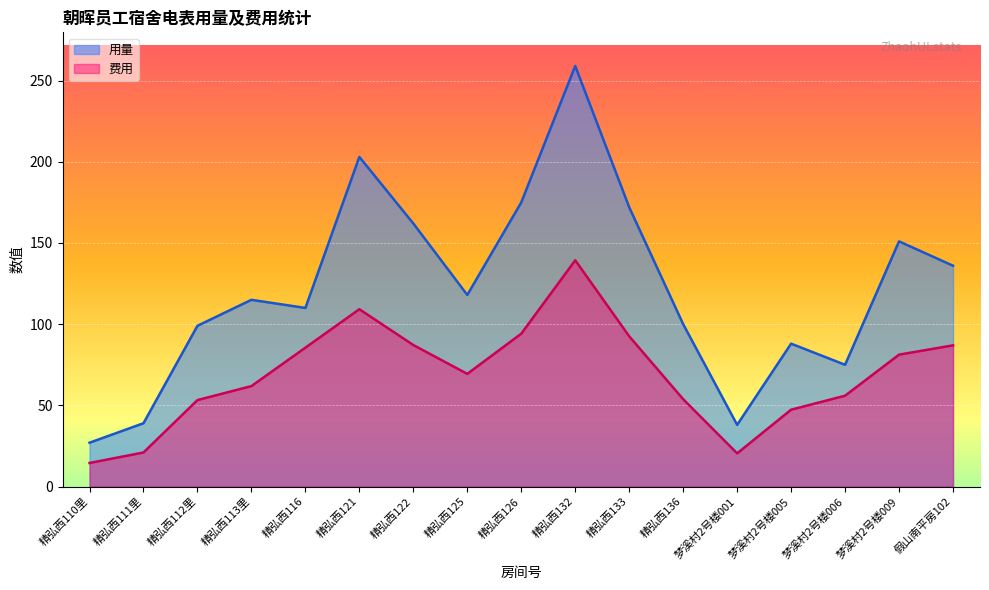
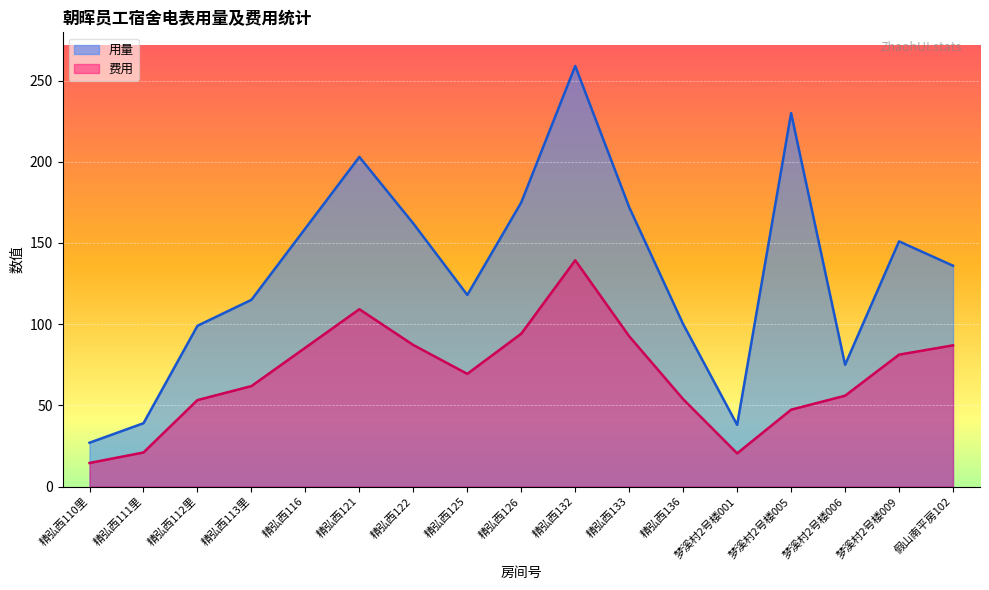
  {
    "用量": {
      "精弘西110里": 27,
      "精弘西111里": 39,
      "精弘西112里": 99,
      "精弘西113里": 115,
-     "精弘西116": 110,
+     "精弘西116": 159,
      "精弘西121": 203,
      "精弘西122": 162,
      "精弘西125": 118,
      "精弘西126": 175,
      "精弘西132": 259,
      "精弘西133": 172,
      "精弘西136": 100,
      "梦溪村2号楼001": 38,
-     "梦溪村2号楼005": 88,
+     "梦溪村2号楼005": 230,
      "梦溪村2号楼006": 75,
      "梦溪村2号楼009": 151,
      "假山南平房102": 136
    },
    "费用": {
      "精弘西110里": 15,
      "精弘西111里": 21,
      "精弘西112里": 53,
      "精弘西113里": 62,
      "精弘西116": 86,
      "精弘西121": 109,
      "精弘西122": 87,
      "精弘西125": 69,
      "精弘西126": 94,
      "精弘西132": 139,
      "精弘西133": 93,
      "精弘西136": 54,
      "梦溪村2号楼001": 20,
      "梦溪村2号楼005": 47,
      "梦溪村2号楼006": 56,
      "梦溪村2号楼009": 81,
      "假山南平房102": 87
    }
  }
